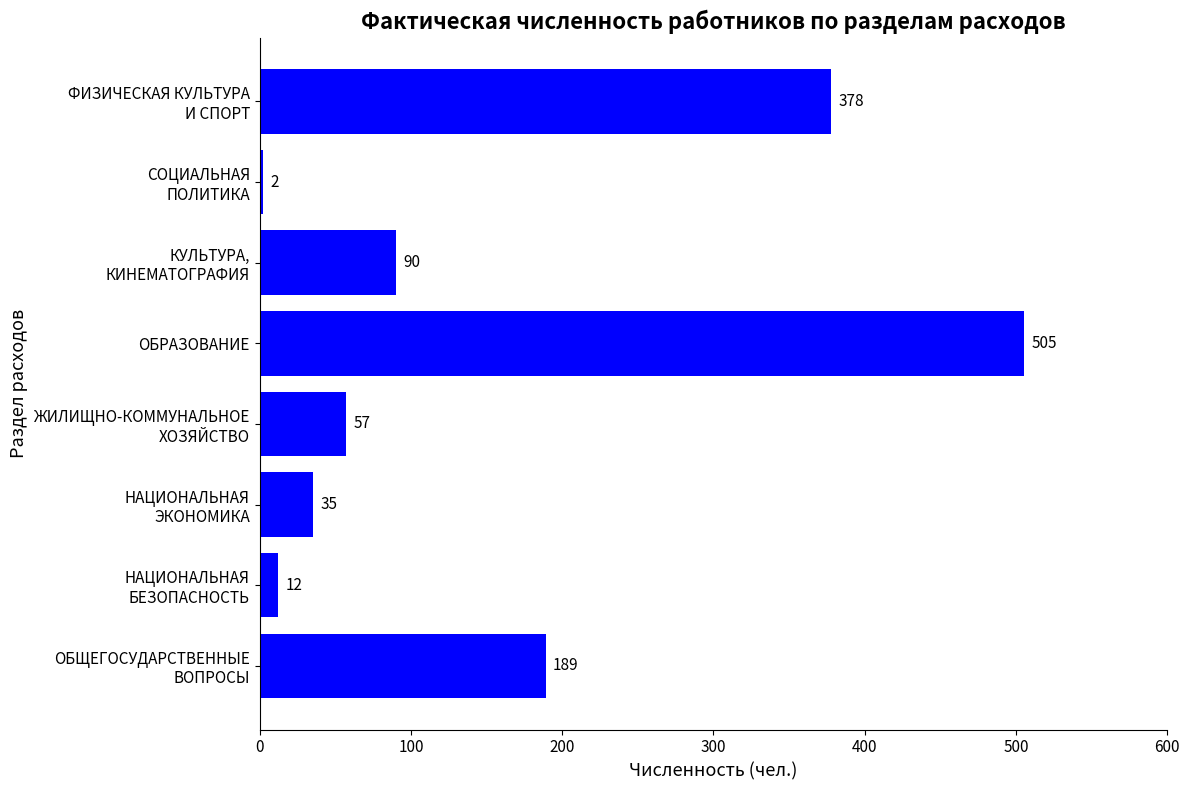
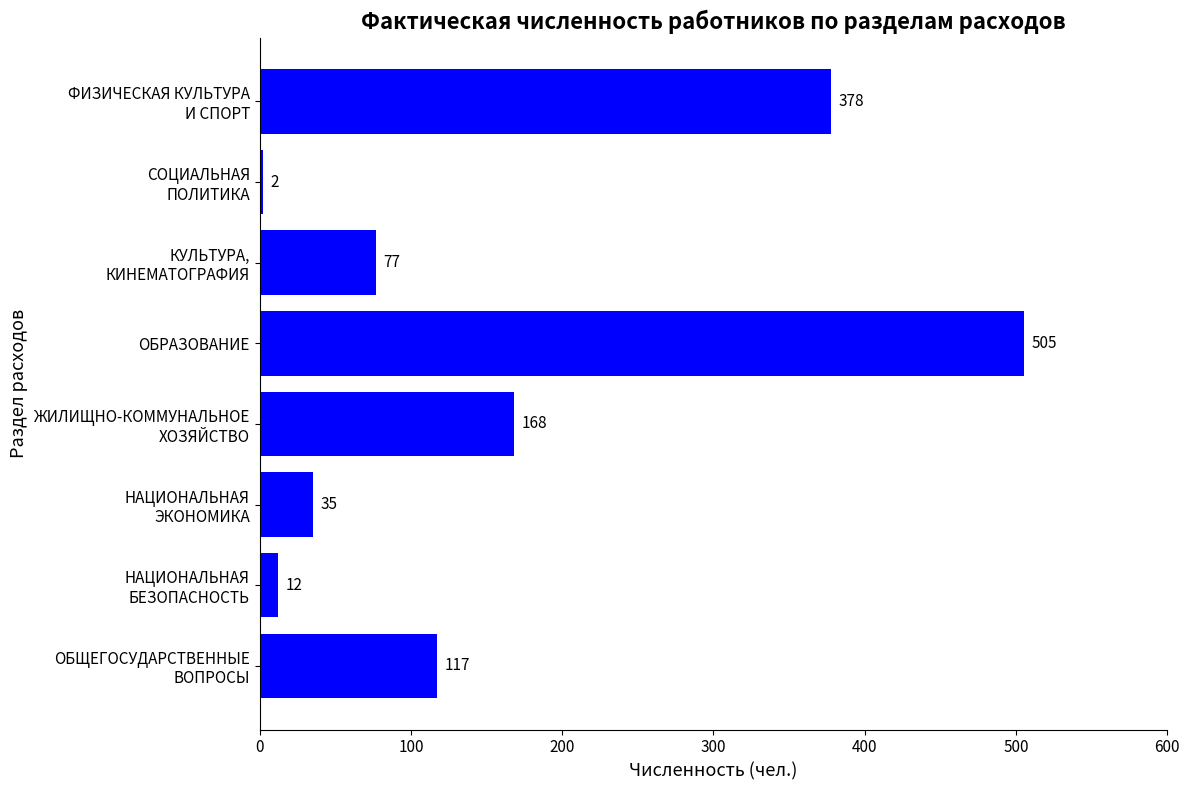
  {
    "ФИЗИЧЕСКАЯ КУЛЬТУРА И СПОРТ": 378,
    "СОЦИАЛЬНАЯ ПОЛИТИКА": 2,
-   "КУЛЬТУРА, КИНЕМАТОГРАФИЯ": 90,
+   "КУЛЬТУРА, КИНЕМАТОГРАФИЯ": 77,
    "ОБРАЗОВАНИЕ": 505,
-   "ЖИЛИЩНО-КОММУНАЛЬНОЕ ХОЗЯЙСТВО": 57,
+   "ЖИЛИЩНО-КОММУНАЛЬНОЕ ХОЗЯЙСТВО": 168,
    "НАЦИОНАЛЬНАЯ ЭКОНОМИКА": 35,
    "НАЦИОНАЛЬНАЯ БЕЗОПАСНОСТЬ": 12,
-   "ОБЩЕГОСУДАРСТВЕННЫЕ ВОПРОСЫ": 189
+   "ОБЩЕГОСУДАРСТВЕННЫЕ ВОПРОСЫ": 117
  }
